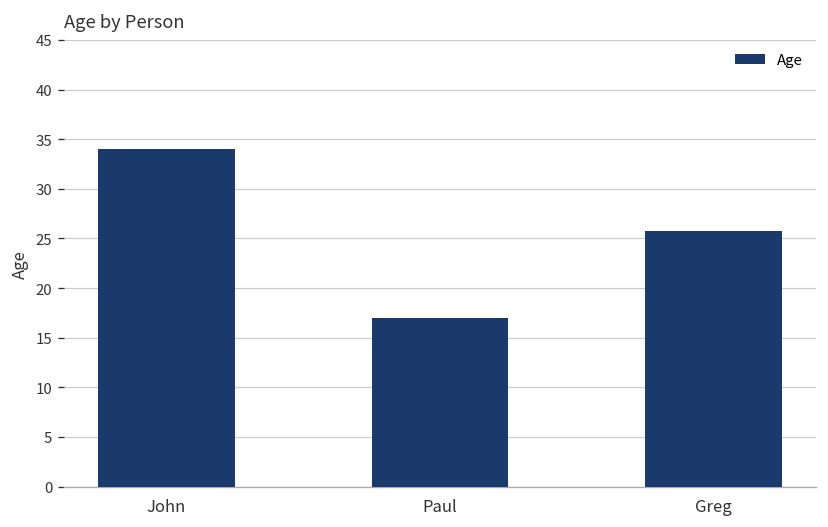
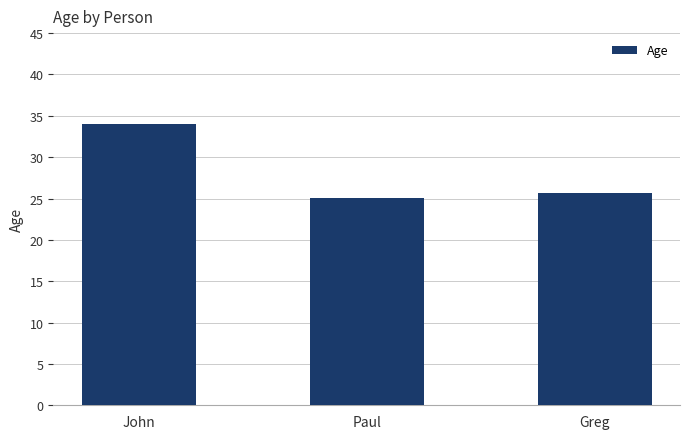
  {
    "John": 34,
-   "Paul": 17,
+   "Paul": 25,
    "Greg": 26
  }
